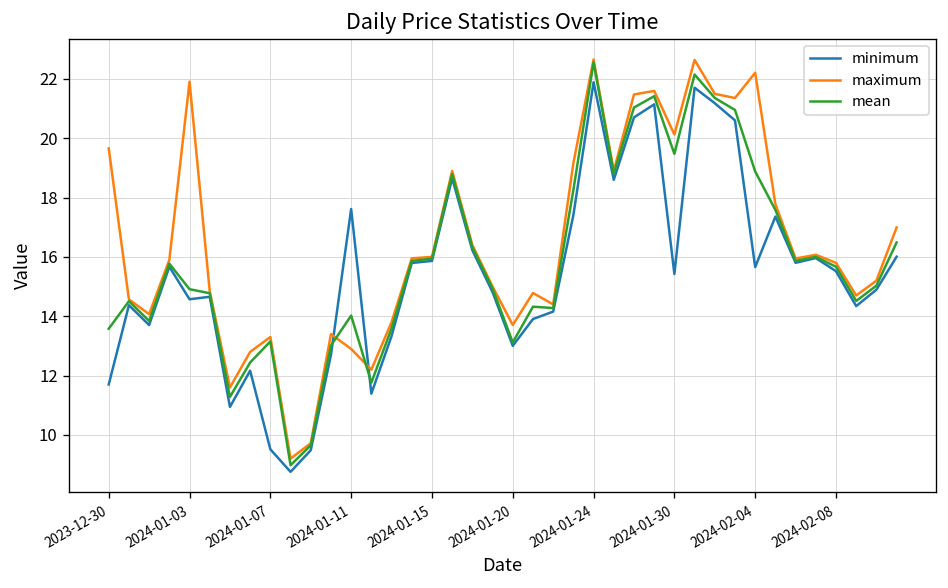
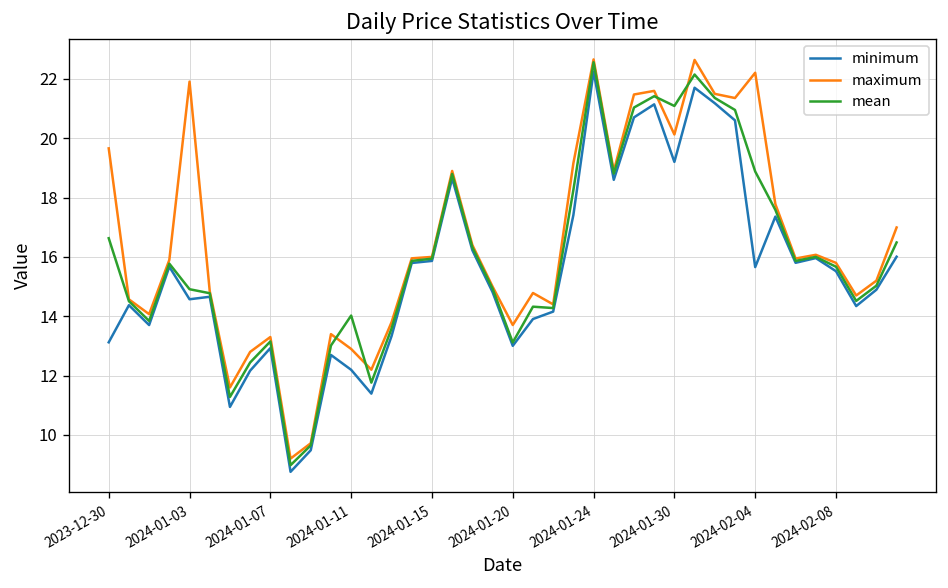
  {
    "minimum": {
-     "2023-12-30": 11.7,
+     "2023-12-30": 13.1,
      "2024-01-03": 14.6,
-     "2024-01-07": 9.5,
-     "2024-01-11": 17.6,
+     "2024-01-07": 12.9,
+     "2024-01-11": 12.2,
      "2024-01-20": 13.0,
-     "2024-01-24": 21.9,
-     "2024-01-30": 15.4,
+     "2024-01-24": 22.2,
+     "2024-01-30": 19.2,
      "2024-02-04": 15.7,
      "2024-02-08": 15.5
    },
    "maximum": {
      "2023-12-30": 19.7,
      "2024-01-03": 21.9,
      "2024-01-07": 13.3,
      "2024-01-11": 12.9,
      "2024-01-20": 13.7,
      "2024-01-30": 20.1,
      "2024-02-04": 22.2,
      "2024-02-08": 15.8
    },
    "mean": {
-     "2023-12-30": 13.6,
+     "2023-12-30": 16.6,
      "2024-01-03": 14.9,
      "2024-01-07": 13.1,
      "2024-01-11": 14.0,
      "2024-01-20": 13.1,
-     "2024-01-30": 19.5,
+     "2024-01-30": 21.1,
      "2024-02-04": 18.9,
      "2024-02-08": 15.7
    }
  }
